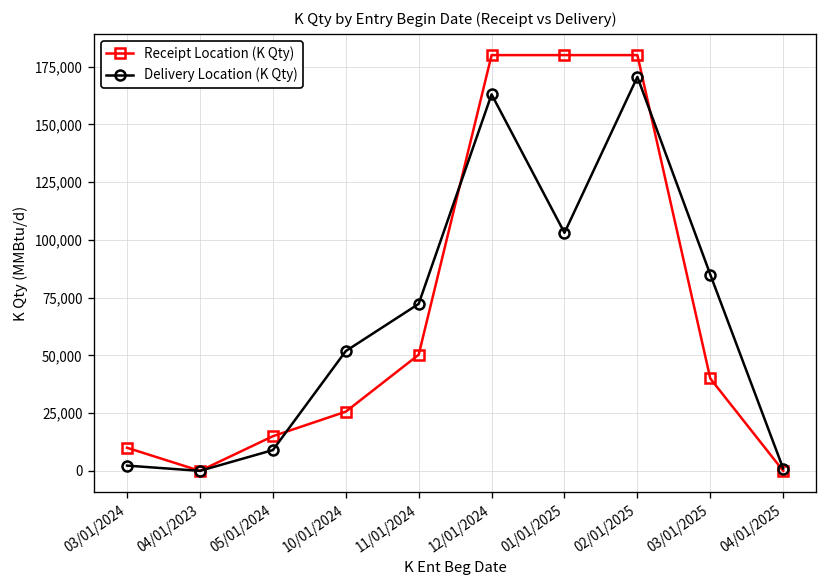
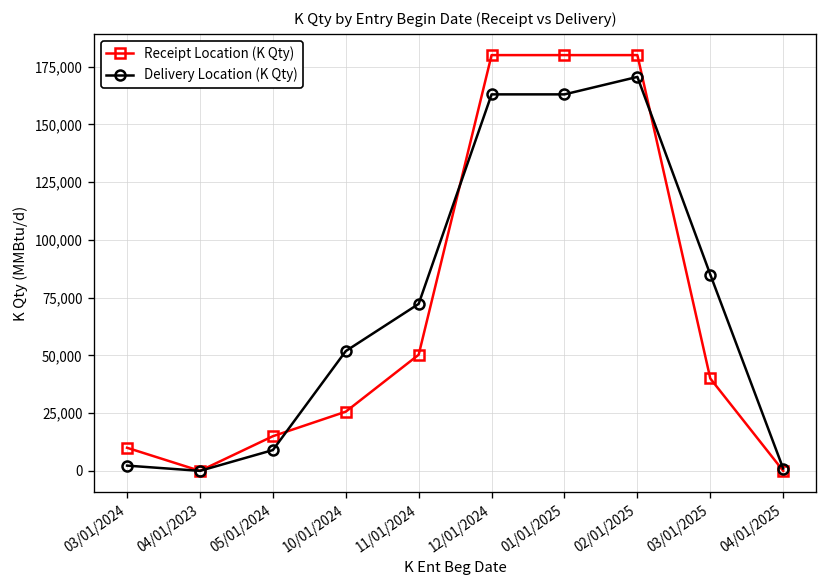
  {
    "Receipt Location (K Qty)": {
      "03/01/2024": "10,000",
      "05/01/2024": "15,000",
      "10/01/2024": "26,000",
      "11/01/2024": "50,000",
      "12/01/2024": "180,000",
      "01/01/2025": "180,000",
      "02/01/2025": "180,000",
      "03/01/2025": "40,000"
    },
    "Delivery Location (K Qty)": {
      "03/01/2024": "2,000",
      "05/01/2024": "9,000",
      "10/01/2024": "52,000",
      "11/01/2024": "72,000",
      "12/01/2024": "163,000",
-     "01/01/2025": "103,000",
+     "01/01/2025": "163,000",
      "02/01/2025": "171,000",
      "03/01/2025": "85,000"
    }
  }
